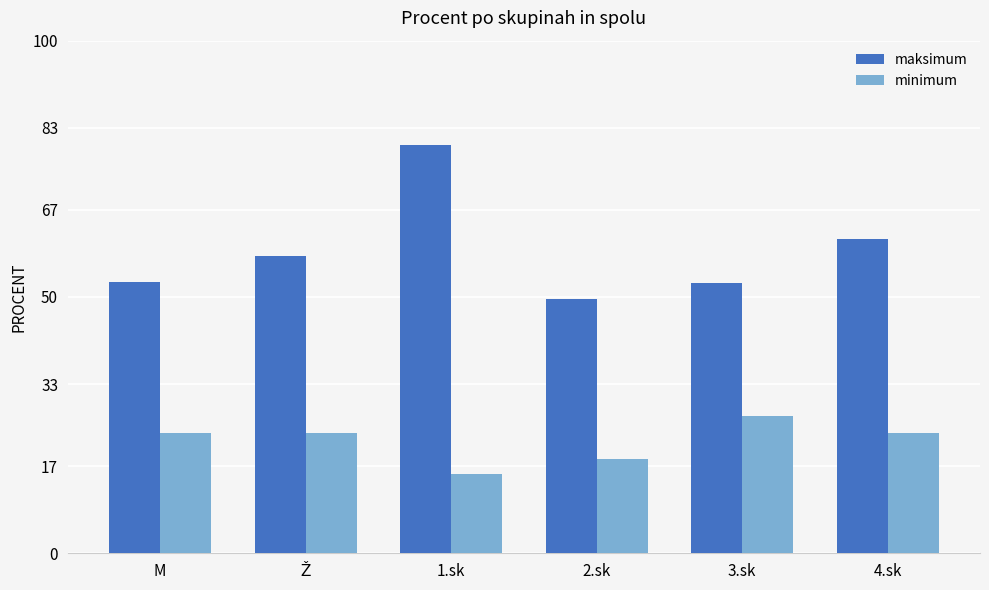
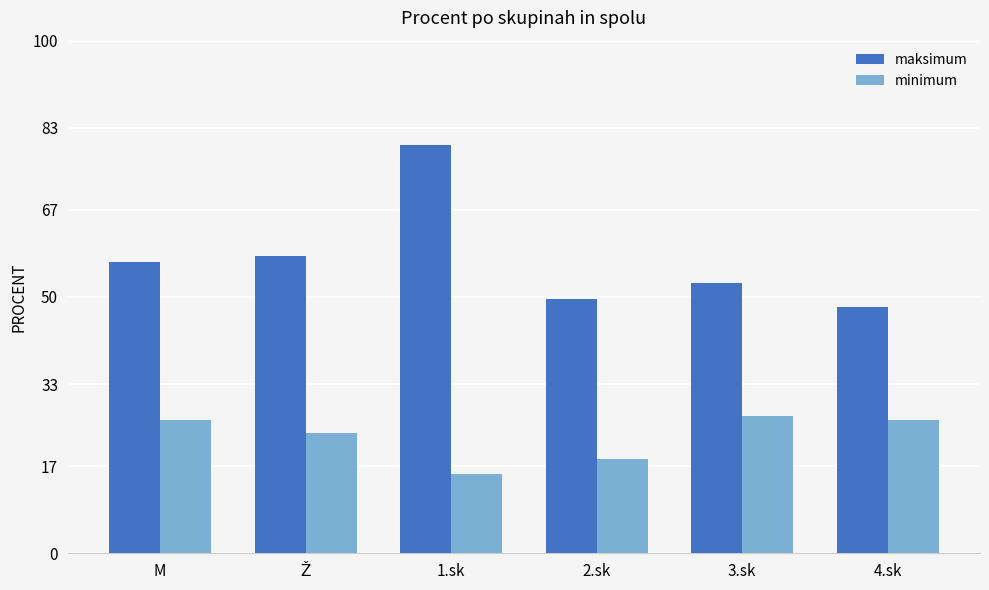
  {
    "maksimum": {
-     "M": 53,
+     "M": 57,
      "Ž": 58,
      "1.sk": 80,
      "2.sk": 50,
      "3.sk": 53,
-     "4.sk": 61
+     "4.sk": 48
    },
    "minimum": {
-     "M": 24,
+     "M": 26,
      "Ž": 23,
      "1.sk": 15,
      "2.sk": 18,
      "3.sk": 27,
-     "4.sk": 23
+     "4.sk": 26
    }
  }
